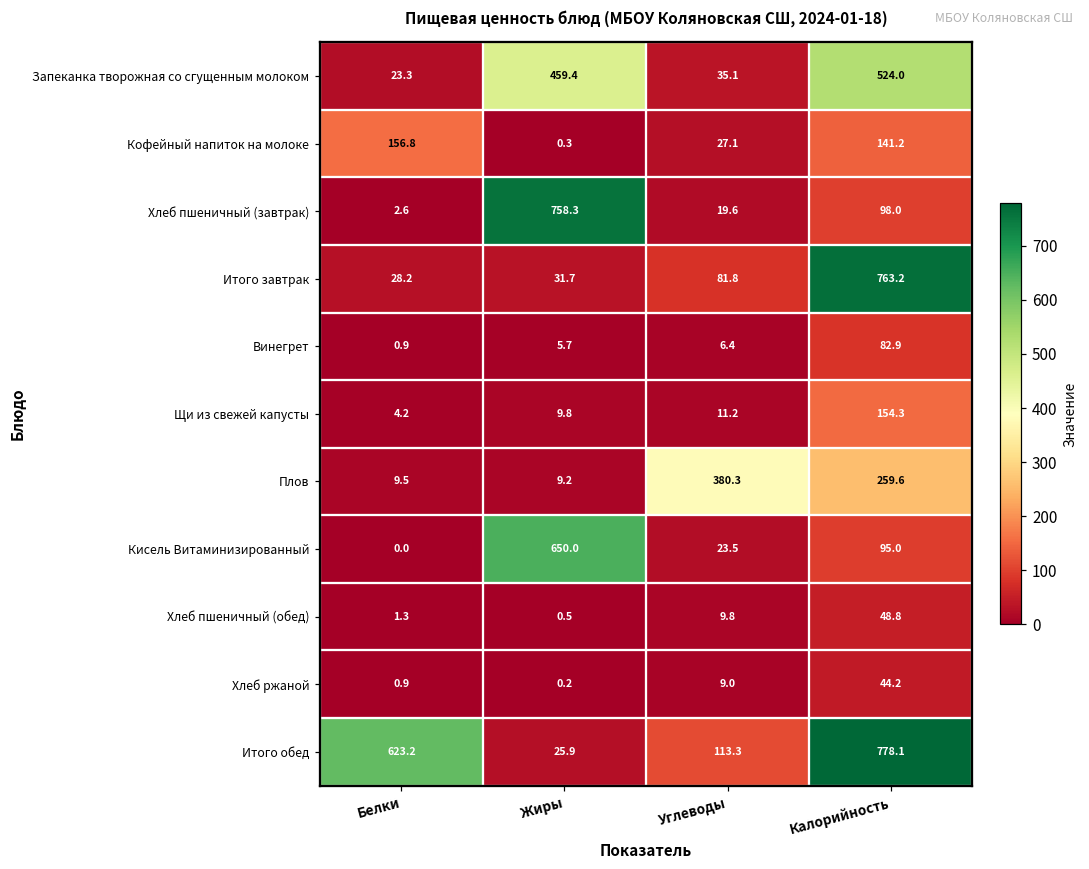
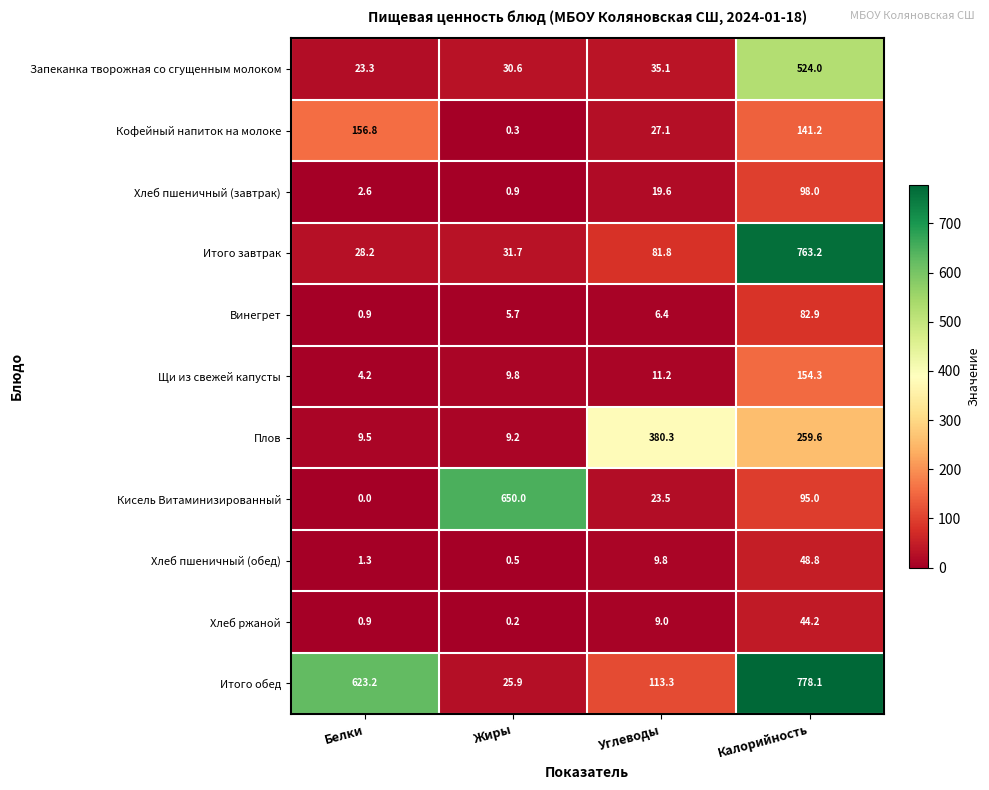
  {
    "Запеканка творожная со сгущенным молоком": {
      "Белки": 23.3,
-     "Жиры": 459.4,
+     "Жиры": 30.6,
      "Углеводы": 35.1,
      "Калорийность": 524.0
    },
    "Кофейный напиток на молоке": {
      "Белки": 156.8,
      "Жиры": 0.3,
      "Углеводы": 27.1,
      "Калорийность": 141.2
    },
    "Хлеб пшеничный (завтрак)": {
      "Белки": 2.6,
-     "Жиры": 758.3,
+     "Жиры": 0.9,
      "Углеводы": 19.6,
      "Калорийность": 98.0
    },
    "Итого завтрак": {
      "Белки": 28.2,
      "Жиры": 31.7,
      "Углеводы": 81.8,
      "Калорийность": 763.2
    },
    "Винегрет": {
      "Белки": 0.9,
      "Жиры": 5.7,
      "Углеводы": 6.4,
      "Калорийность": 82.9
    },
    "Щи из свежей капусты": {
      "Белки": 4.2,
      "Жиры": 9.8,
      "Углеводы": 11.2,
      "Калорийность": 154.3
    },
    "Плов": {
      "Белки": 9.5,
      "Жиры": 9.2,
      "Углеводы": 380.3,
      "Калорийность": 259.6
    },
    "Кисель Витаминизированный": {
      "Белки": 0.0,
      "Жиры": 650.0,
      "Углеводы": 23.5,
      "Калорийность": 95.0
    },
    "Хлеб пшеничный (обед)": {
      "Белки": 1.3,
      "Жиры": 0.5,
      "Углеводы": 9.8,
      "Калорийность": 48.8
    },
    "Хлеб ржаной": {
      "Белки": 0.9,
      "Жиры": 0.2,
      "Углеводы": 9.0,
      "Калорийность": 44.2
    },
    "Итого обед": {
      "Белки": 623.2,
      "Жиры": 25.9,
      "Углеводы": 113.3,
      "Калорийность": 778.1
    }
  }
